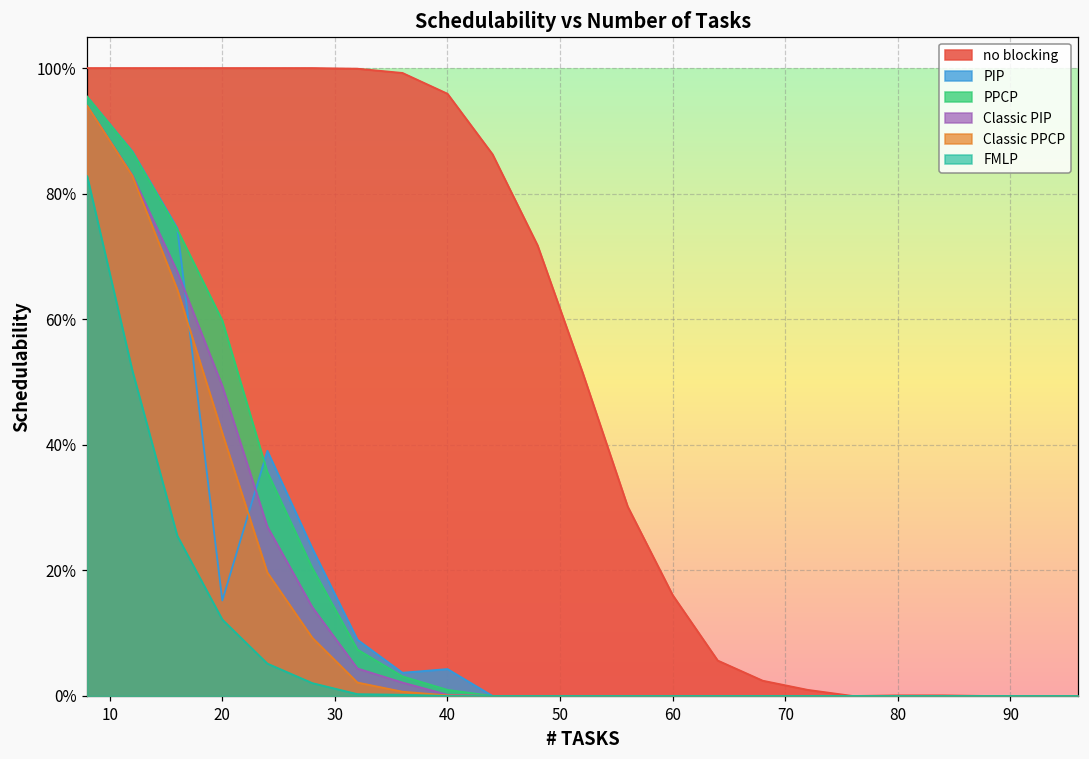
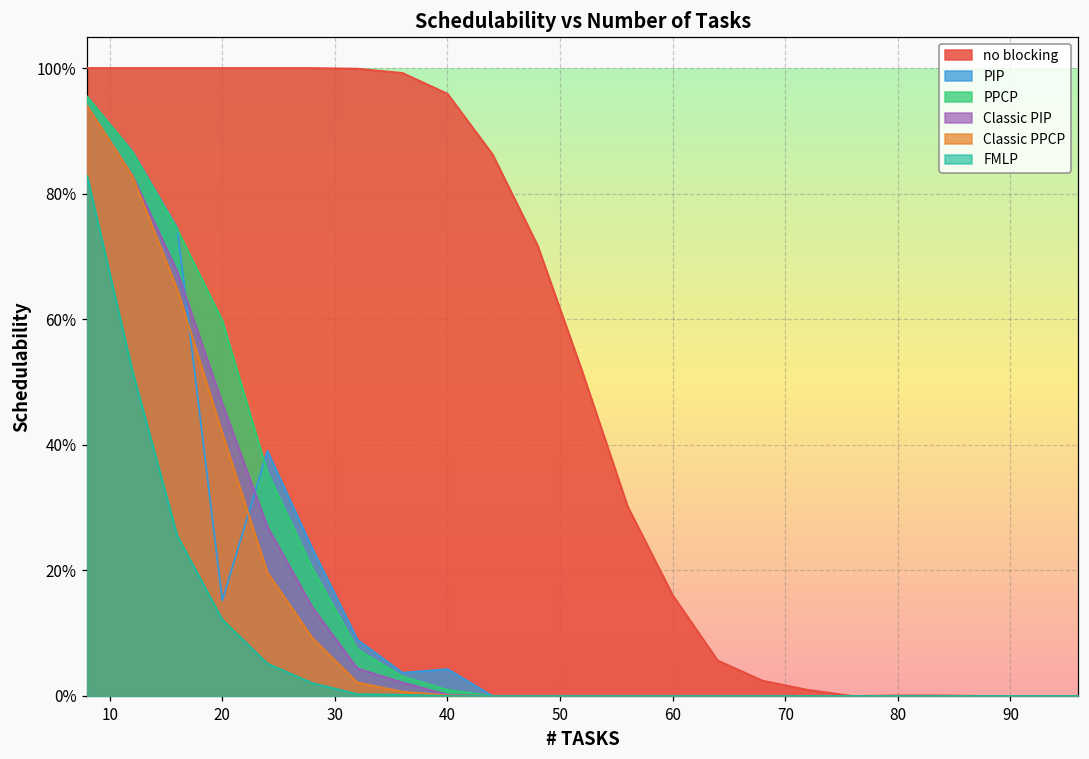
  {
    "PIP": {
      "20": "15%",
      "40": "4%"
    },
    "Classic PIP": {
-     "20": "49%"
+     "20": "47%"
    }
  }
